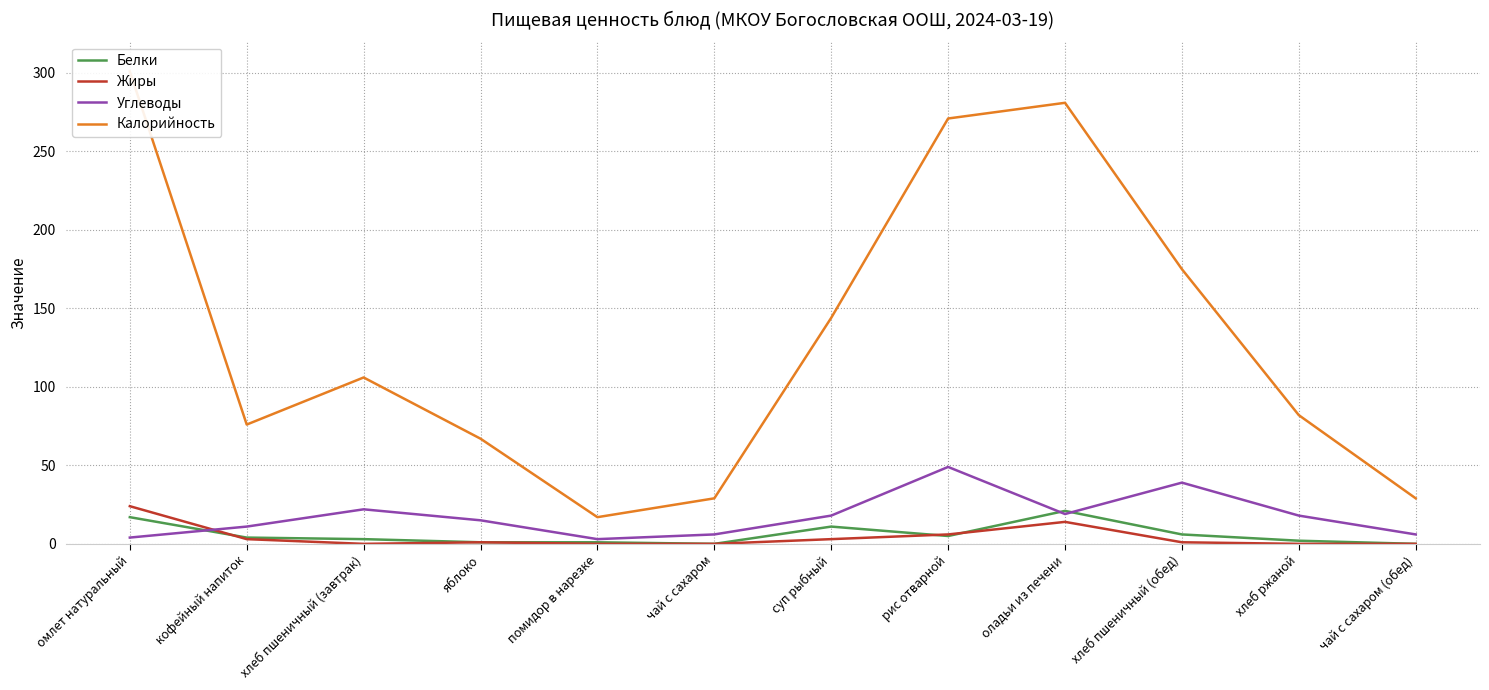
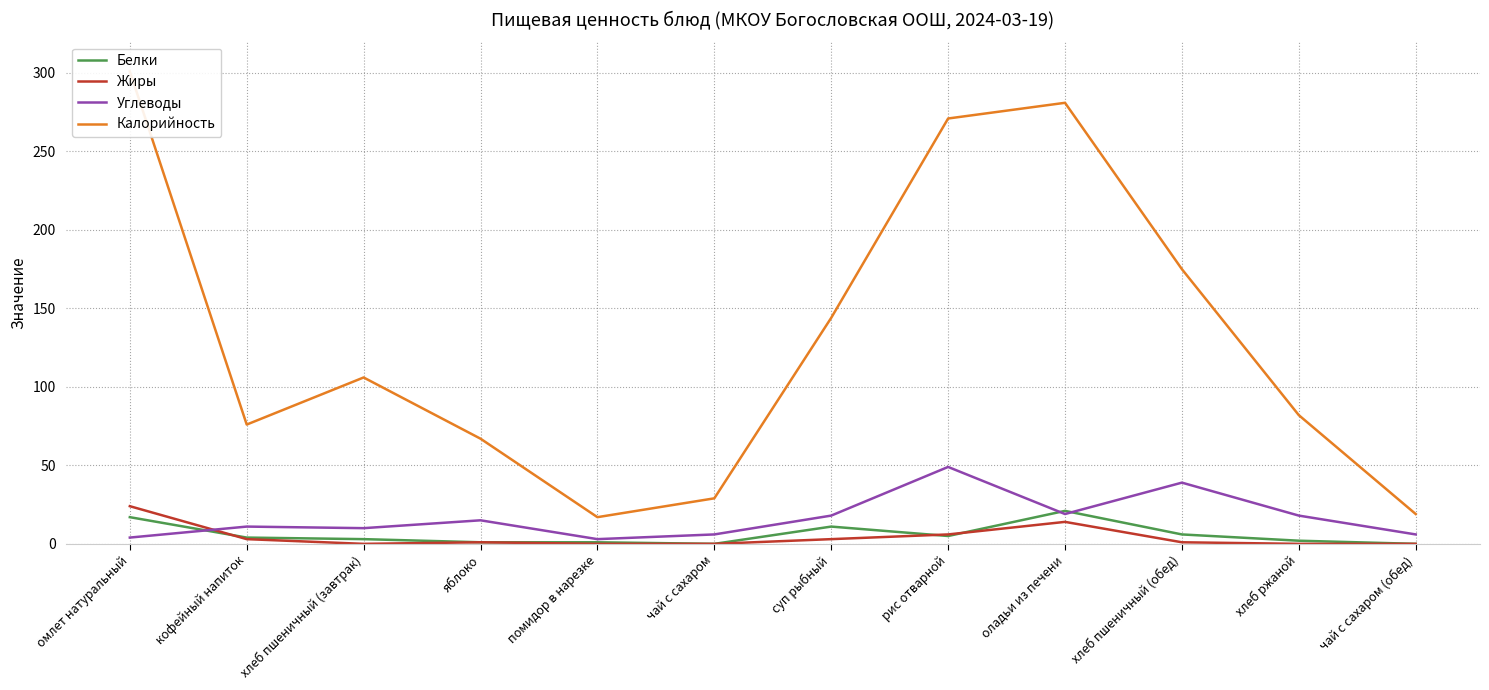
  {
    "Белки": {
      "омлет натуральный": 17,
      "хлеб пшеничный (завтрак)": 3,
      "суп рыбный": 11,
      "оладьи из печени": 21,
      "хлеб пшеничный (обед)": 6,
      "хлеб ржаной": 2
    },
    "Жиры": {
      "омлет натуральный": 24,
      "хлеб пшеничный (завтрак)": 0,
      "суп рыбный": 3,
      "оладьи из печени": 14,
      "хлеб пшеничный (обед)": 1,
      "хлеб ржаной": 0
    },
    "Углеводы": {
      "омлет натуральный": 4,
      "кофейный напиток": 11,
-     "хлеб пшеничный (завтрак)": 22,
+     "хлеб пшеничный (завтрак)": 10,
      "яблоко": 15,
      "помидор в нарезке": 3,
      "чай с сахаром": 6,
      "суп рыбный": 18,
      "рис отварной": 49,
      "оладьи из печени": 19,
      "хлеб пшеничный (обед)": 39,
      "хлеб ржаной": 18,
      "чай с сахаром (обед)": 6
    },
    "Калорийность": {
      "кофейный напиток": 76,
      "хлеб пшеничный (завтрак)": 106,
      "яблоко": 67,
      "помидор в нарезке": 17,
      "чай с сахаром": 29,
      "суп рыбный": 144,
      "рис отварной": 271,
      "оладьи из печени": 281,
      "хлеб пшеничный (обед)": 175,
      "хлеб ржаной": 82,
-     "чай с сахаром (обед)": 29
+     "чай с сахаром (обед)": 19
    }
  }
